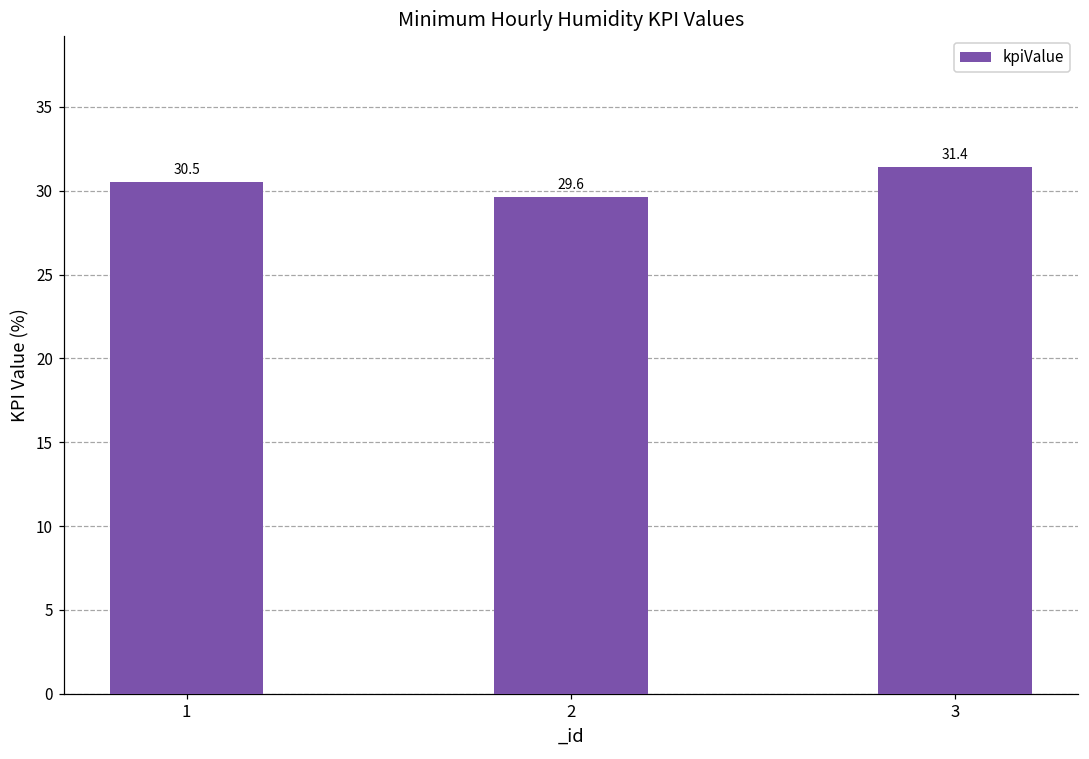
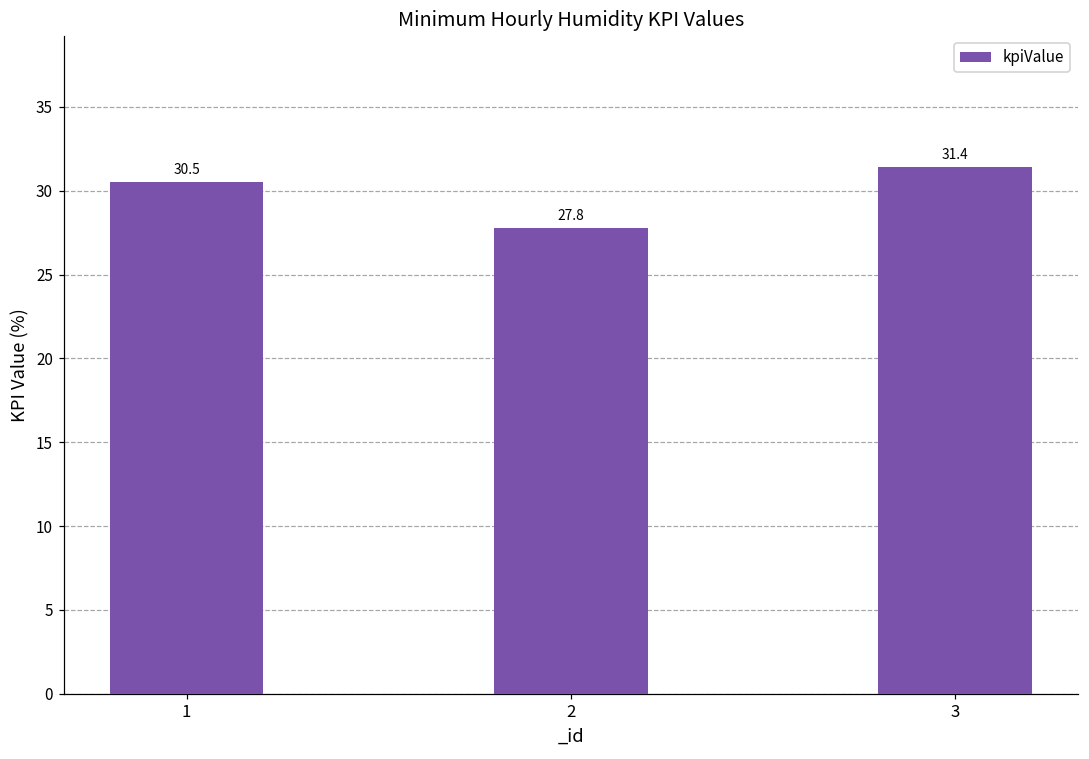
  {
    "1": 30.5,
-   "2": 29.6,
+   "2": 27.8,
    "3": 31.4
  }
